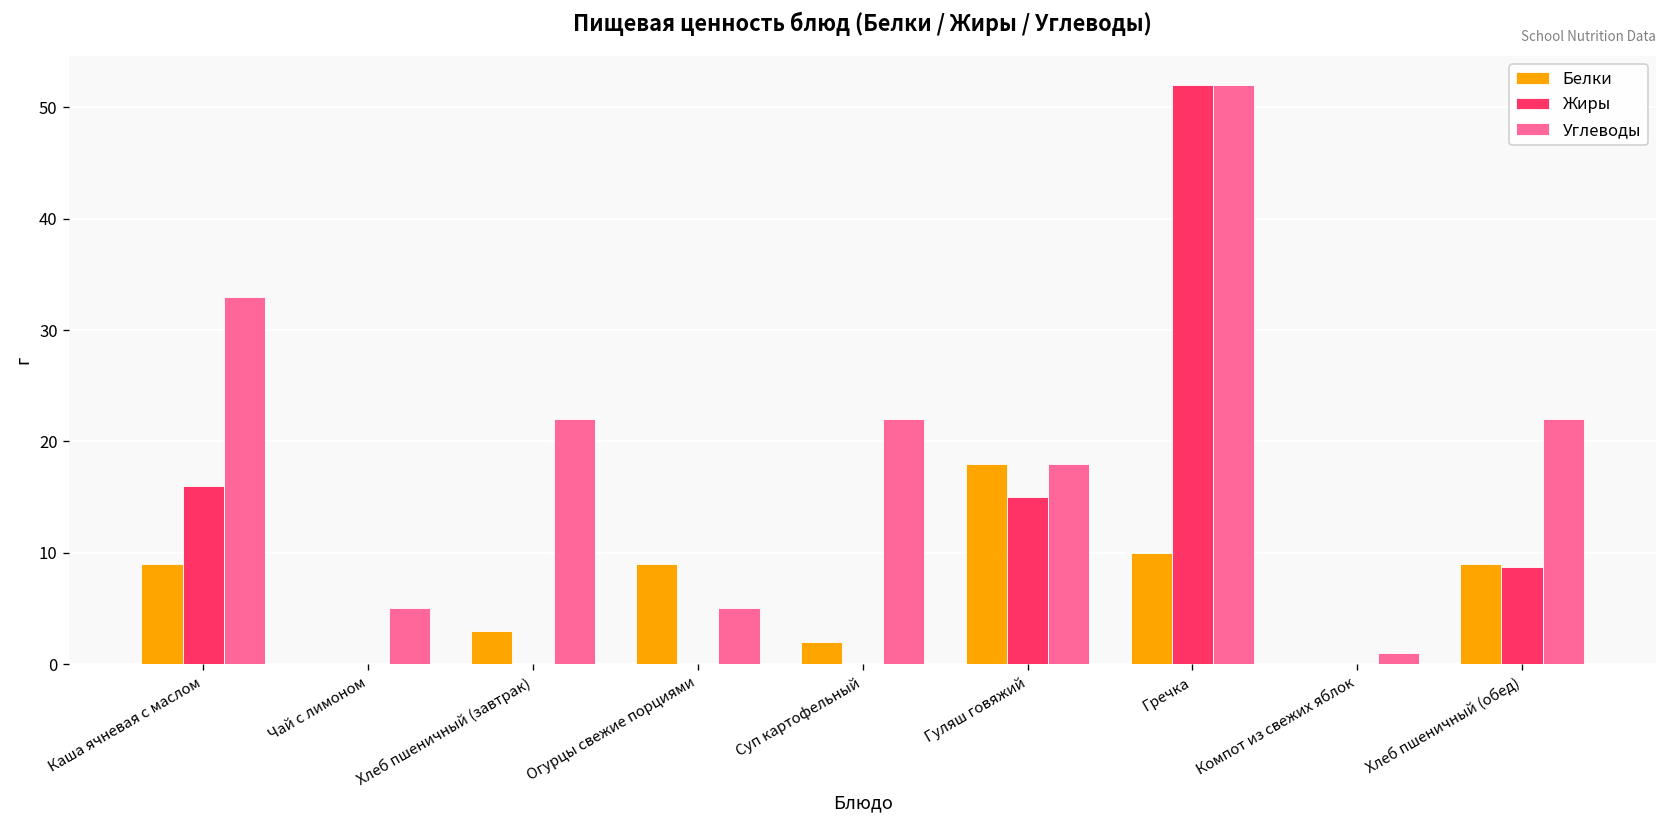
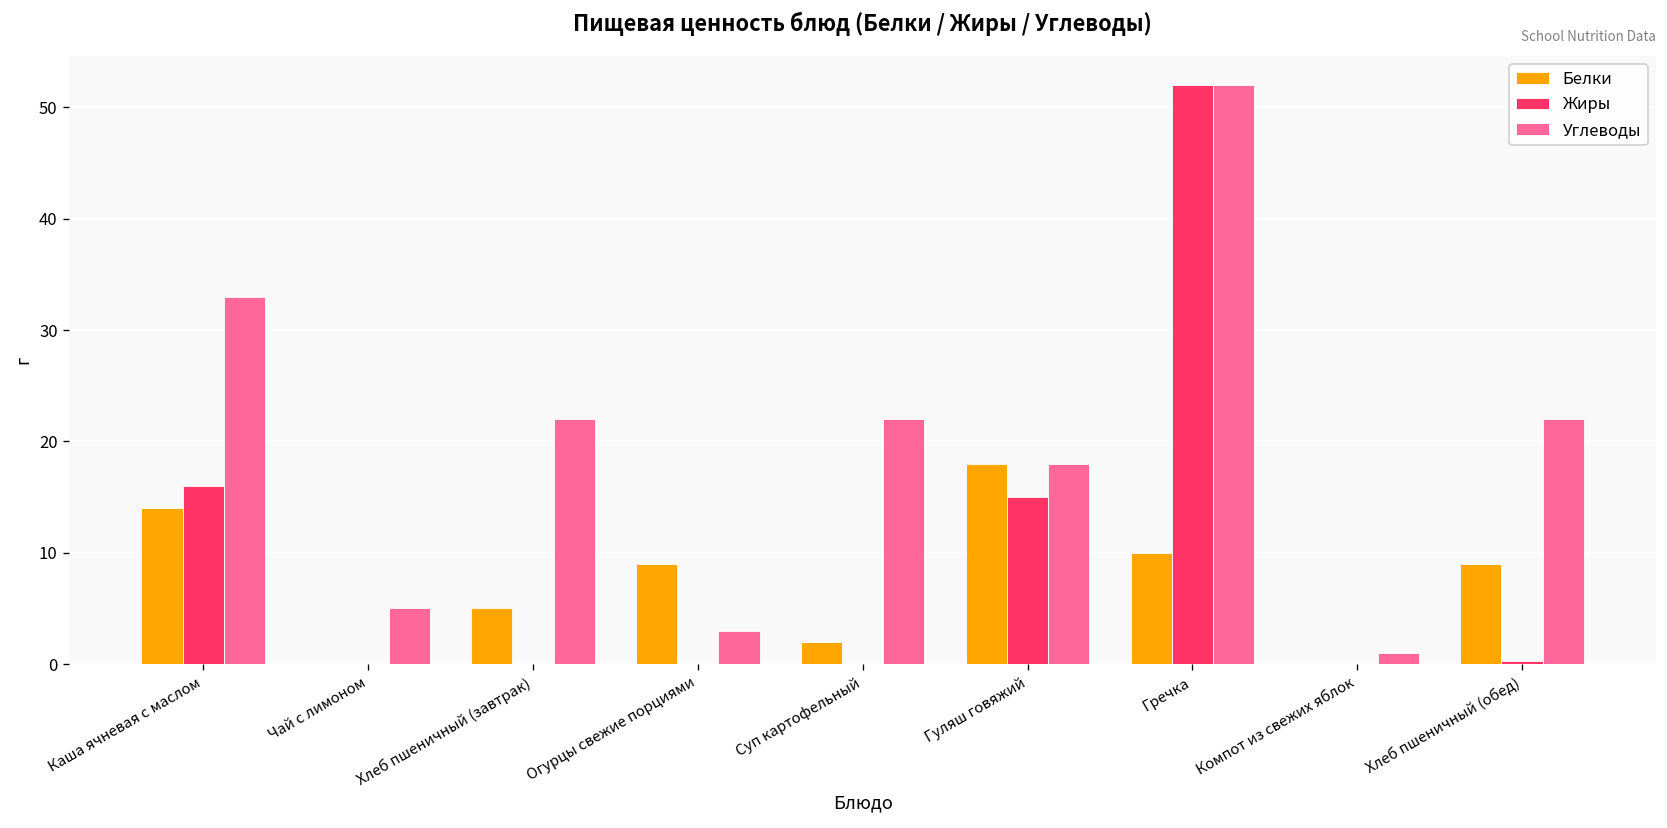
  {
    "Белки": {
-     "Каша ячневая с маслом": 9,
+     "Каша ячневая с маслом": 14,
      "Чай с лимоном": 0,
-     "Хлеб пшеничный (завтрак)": 3,
+     "Хлеб пшеничный (завтрак)": 5,
      "Огурцы свежие порциями": 9,
      "Суп картофельный": 2,
      "Гуляш говяжий": 18,
      "Гречка": 10,
      "Компот из свежих яблок": 0,
      "Хлеб пшеничный (обед)": 9
    },
    "Жиры": {
      "Каша ячневая с маслом": 16,
      "Чай с лимоном": 0,
      "Хлеб пшеничный (завтрак)": 0,
      "Огурцы свежие порциями": 0,
      "Суп картофельный": 0,
      "Гуляш говяжий": 15,
      "Гречка": 52,
      "Компот из свежих яблок": 0,
-     "Хлеб пшеничный (обед)": 9
+     "Хлеб пшеничный (обед)": 0
    },
    "Углеводы": {
      "Каша ячневая с маслом": 33,
      "Чай с лимоном": 5,
      "Хлеб пшеничный (завтрак)": 22,
-     "Огурцы свежие порциями": 5,
+     "Огурцы свежие порциями": 3,
      "Суп картофельный": 22,
      "Гуляш говяжий": 18,
      "Гречка": 52,
      "Компот из свежих яблок": 1,
      "Хлеб пшеничный (обед)": 22
    }
  }
